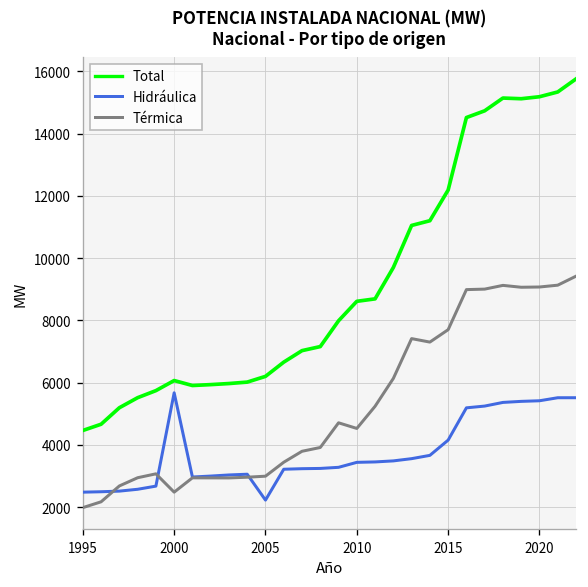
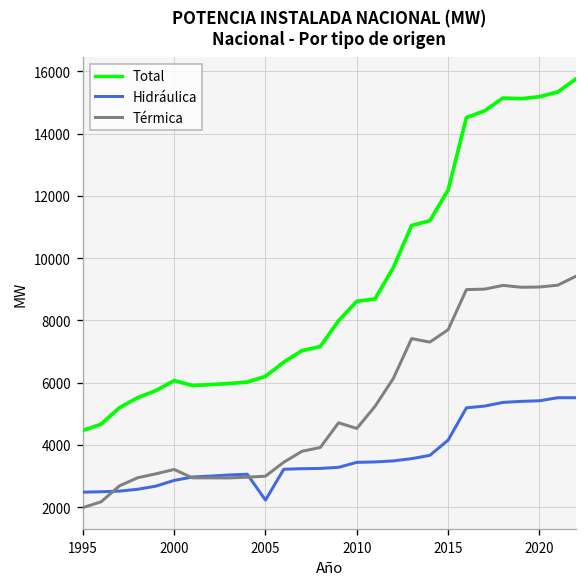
  {
    "Total": {
      "1995": 4500,
      "2000": 6100,
      "2005": 6200,
      "2010": 8600,
      "2015": 12200,
      "2020": 15200
    },
    "Hidráulica": {
      "1995": 2500,
-     "2000": 5700,
+     "2000": 2900,
      "2005": 2200,
      "2010": 3400,
      "2015": 4200,
      "2020": 5400
    },
    "Térmica": {
      "1995": 2000,
-     "2000": 2500,
+     "2000": 3200,
      "2005": 3000,
      "2010": 4500,
      "2015": 7700,
      "2020": 9100
    }
  }
